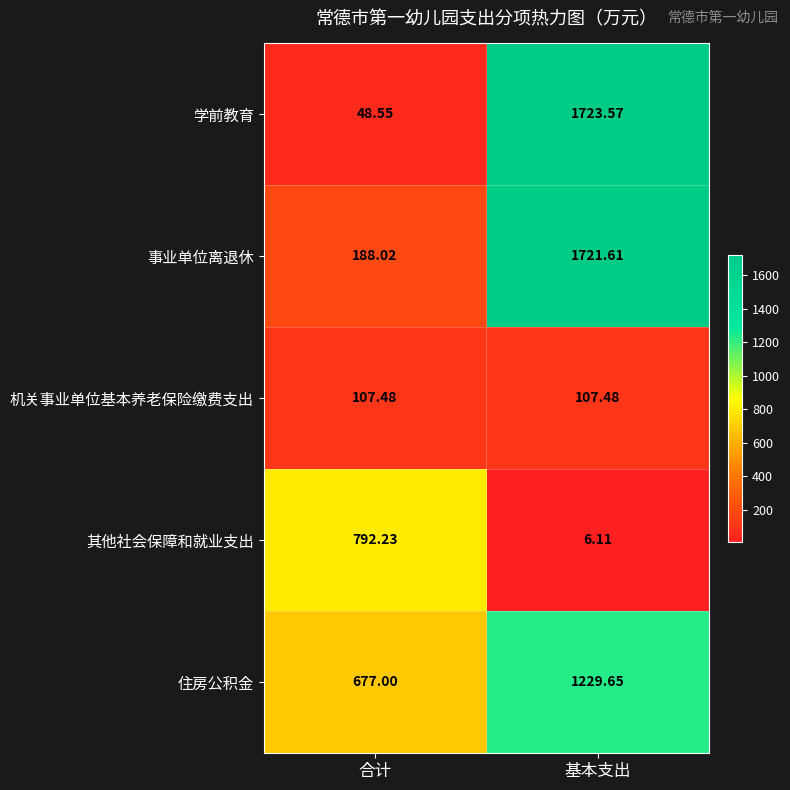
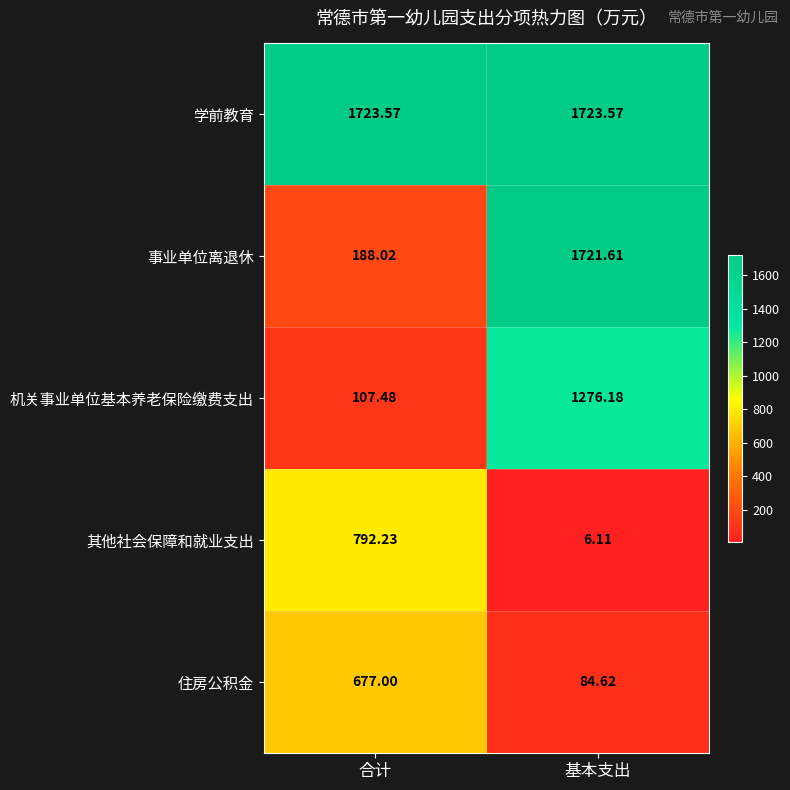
  {
    "学前教育": {
-     "合计": 48.55,
+     "合计": 1723.57,
      "基本支出": 1723.57
    },
    "事业单位离退休": {
      "合计": 188.02,
      "基本支出": 1721.61
    },
    "机关事业单位基本养老保险缴费支出": {
      "合计": 107.48,
-     "基本支出": 107.48
+     "基本支出": 1276.18
    },
    "其他社会保障和就业支出": {
      "合计": 792.23,
      "基本支出": 6.11
    },
    "住房公积金": {
      "合计": 677.00,
-     "基本支出": 1229.65
+     "基本支出": 84.62
    }
  }
